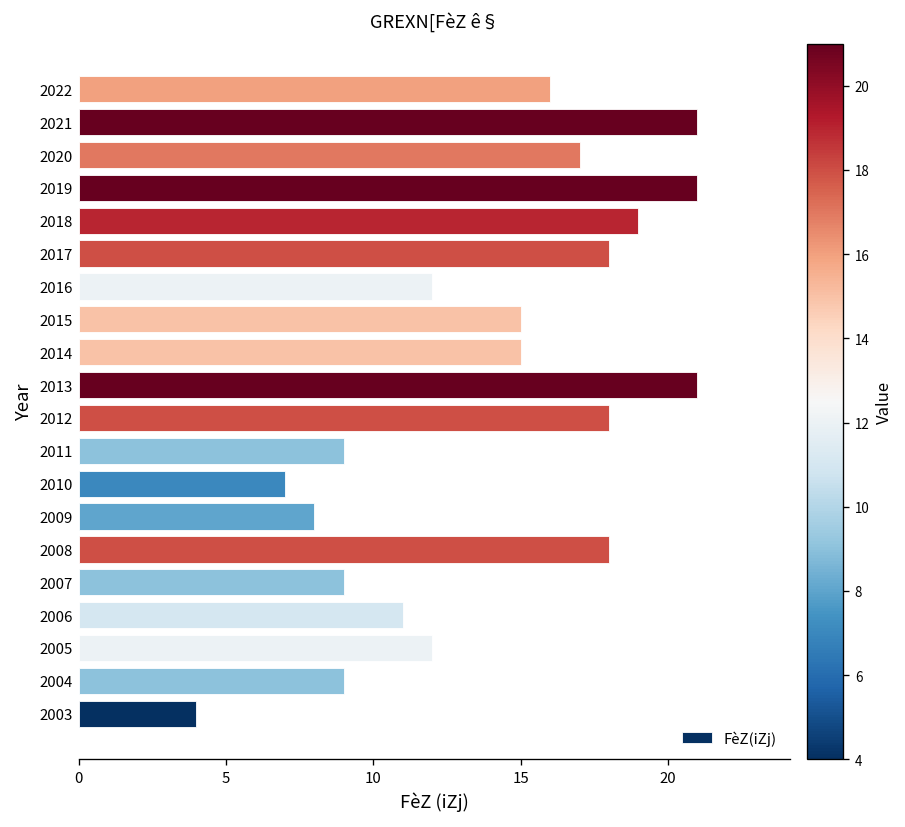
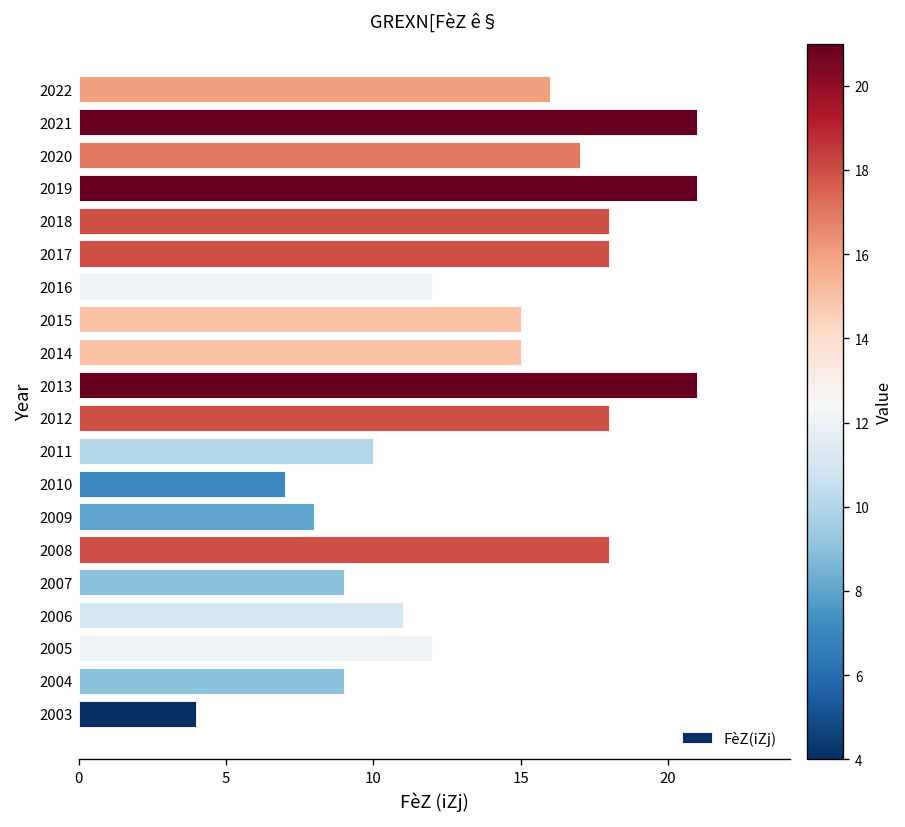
  {
    "2022": 16,
    "2021": 21,
    "2020": 17,
    "2019": 21,
-   "2018": 19,
+   "2018": 18,
    "2017": 18,
    "2016": 12,
    "2015": 15,
    "2014": 15,
    "2013": 21,
    "2012": 18,
-   "2011": 9,
+   "2011": 10,
    "2010": 7,
    "2009": 8,
    "2008": 18,
    "2007": 9,
    "2006": 11,
    "2005": 12,
    "2004": 9,
    "2003": 4
  }
